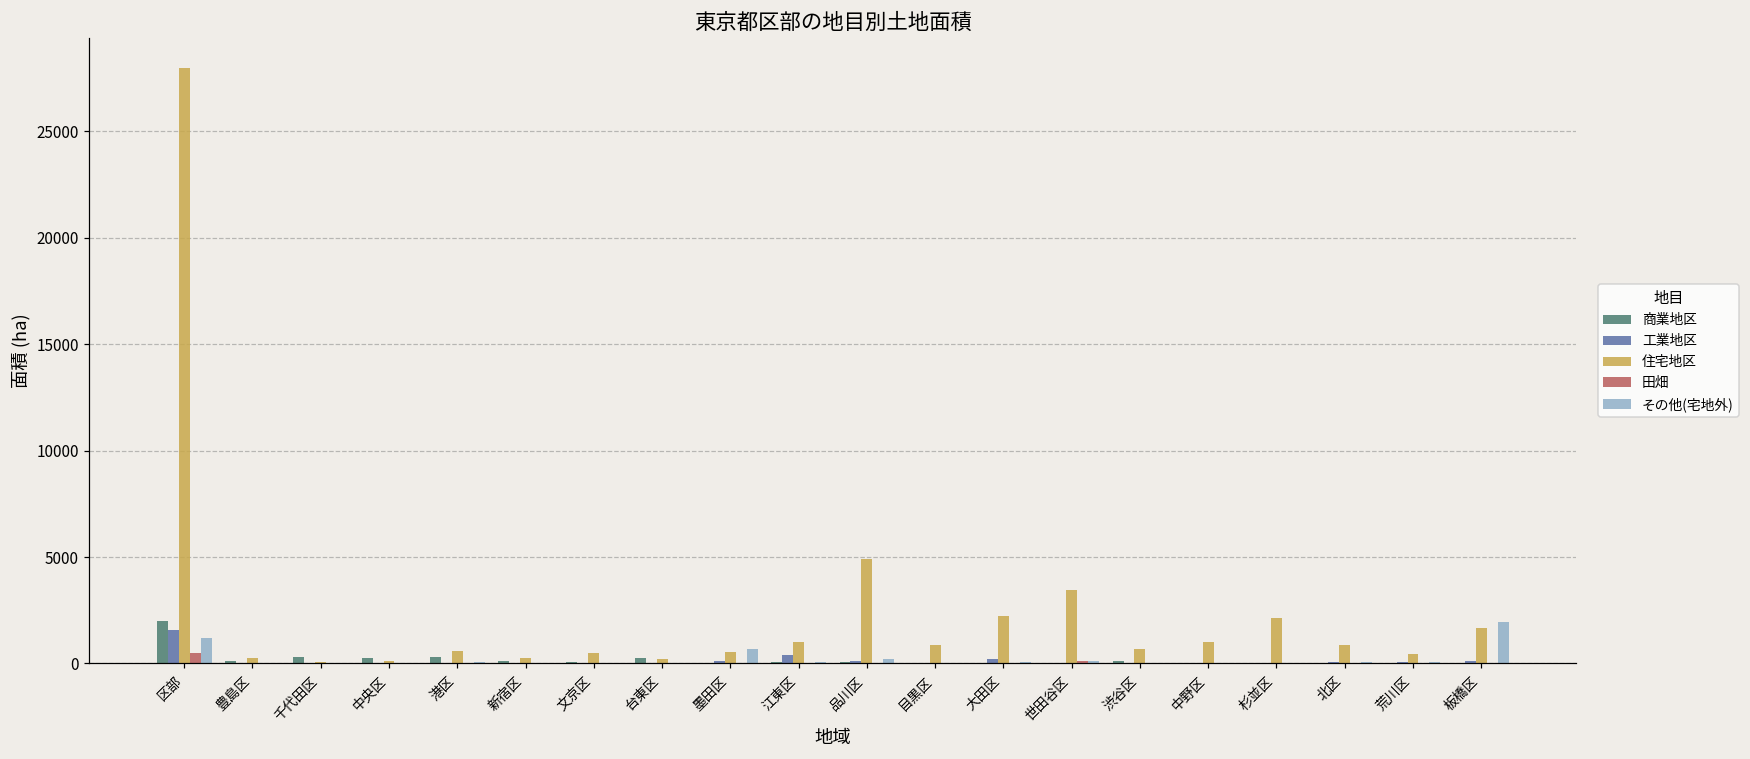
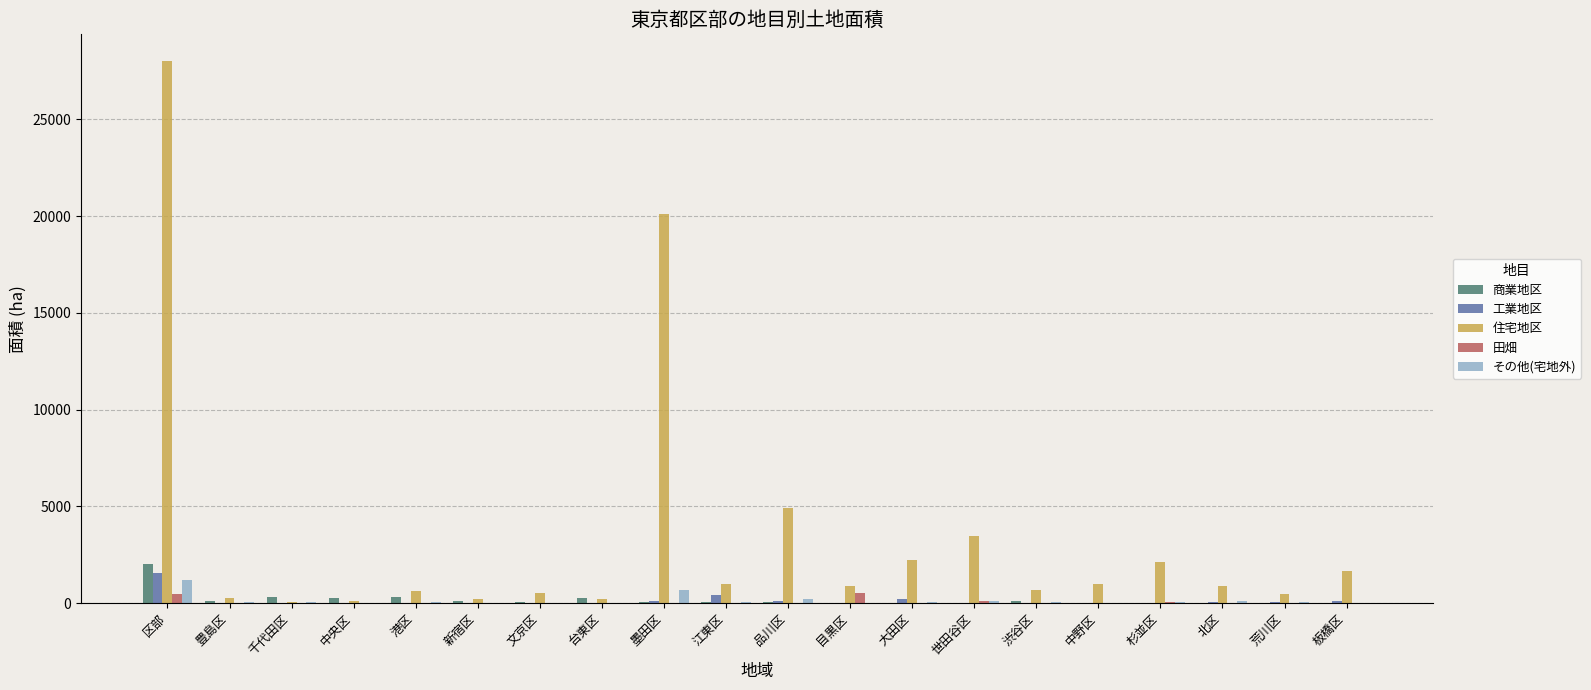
  {
    "住宅地区": {
      "区部": 28000,
      "豊島区": 300,
      "中央区": 100,
      "港区": 600,
      "新宿区": 200,
      "文京区": 500,
      "台東区": 200,
-     "墨田区": 500,
+     "墨田区": 20100,
      "江東区": 1000,
      "品川区": 4900,
      "目黒区": 900,
      "大田区": 2200,
      "世田谷区": 3500,
      "渋谷区": 700,
      "中野区": 1000,
      "杉並区": 2100,
      "北区": 900,
      "荒川区": 500,
      "板橋区": 1700
    },
    "田畑": {
      "区部": 500,
      "豊島区": 0,
      "千代田区": 0,
      "中央区": 0,
      "港区": 0,
      "新宿区": 0,
      "文京区": 0,
      "台東区": 0,
      "墨田区": 0,
      "江東区": 0,
      "品川区": 0,
-     "目黒区": 0,
+     "目黒区": 500,
      "渋谷区": 0,
      "荒川区": 0
    },
    "その他(宅地外)": {
      "区部": 1200,
      "墨田区": 700,
      "品川区": 200,
-     "板橋区": 2000
+     "板橋区": 0
    }
  }
